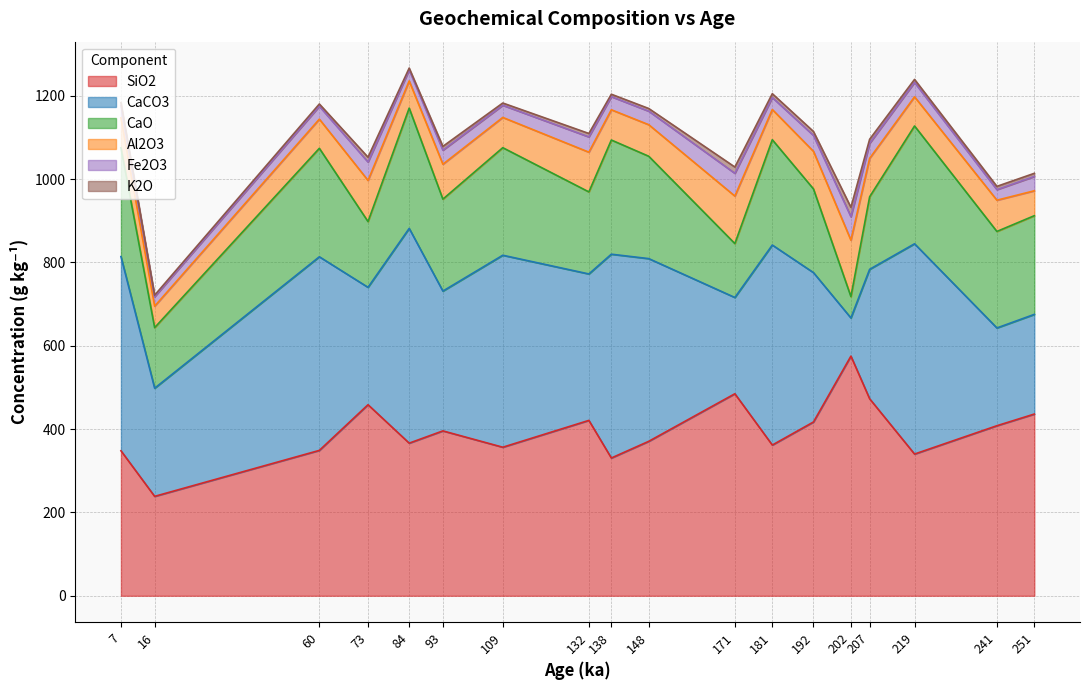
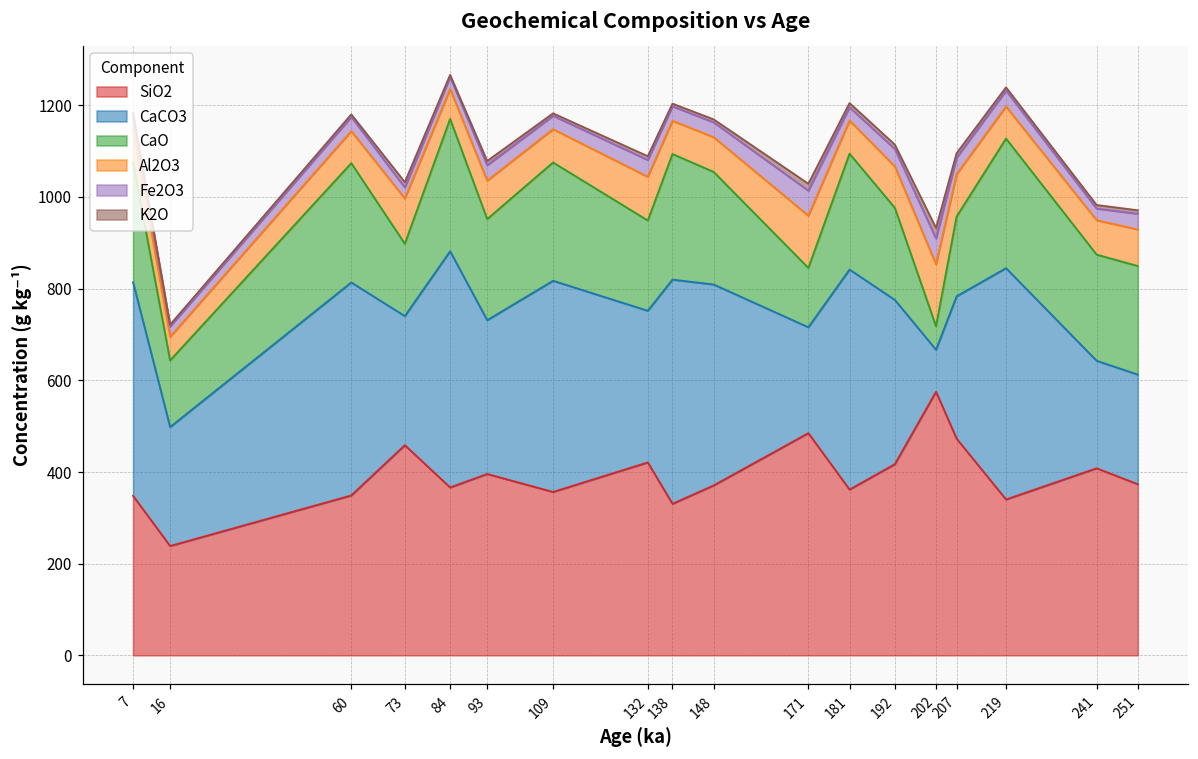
  {
    "SiO2": {
      "7": 350,
      "16": 240,
      "60": 350,
      "73": 460,
      "84": 370,
      "93": 400,
      "109": 360,
      "132": 420,
      "138": 330,
      "148": 370,
      "171": 480,
      "181": 360,
      "192": 420,
      "202": 580,
      "207": 470,
      "219": 340,
      "241": 410,
-     "251": 440
+     "251": 370
    },
    "CaCO3": {
      "7": 470,
      "16": 260,
      "60": 460,
      "73": 280,
      "84": 520,
      "93": 340,
      "109": 460,
-     "132": 350,
+     "132": 330,
      "138": 490,
      "148": 440,
      "171": 230,
      "181": 480,
      "192": 360,
      "202": 90,
      "207": 310,
      "219": 500,
      "241": 230,
      "251": 240
    },
    "CaO": {
      "16": 150,
      "60": 260,
      "73": 160,
      "84": 290,
      "93": 220,
      "109": 260,
      "132": 200,
      "138": 270,
      "148": 250,
      "171": 130,
      "181": 250,
      "192": 200,
      "202": 50,
      "207": 170,
      "219": 280,
      "241": 230,
      "251": 240
    },
    "Al2O3": {
      "16": 50,
      "60": 70,
      "73": 100,
      "84": 70,
      "93": 80,
      "109": 70,
      "132": 100,
      "138": 70,
      "148": 80,
      "171": 110,
      "181": 70,
      "192": 90,
      "202": 140,
      "207": 90,
      "219": 70,
      "241": 80,
-     "251": 60
+     "251": 80
    },
    "Fe2O3": {
-     "73": 40,
+     "73": 20,
      "93": 30,
      "132": 40,
      "148": 30,
      "171": 50,
      "181": 30,
      "192": 40,
      "202": 60,
      "207": 40,
      "219": 30,
      "241": 30,
      "251": 30
    },
    "K2O": {
      "73": 10,
      "93": 10,
      "132": 10,
      "148": 10,
      "171": 20,
      "181": 10,
      "192": 10,
      "202": 20,
      "207": 10,
      "219": 10,
      "241": 10,
      "251": 10
    }
  }
